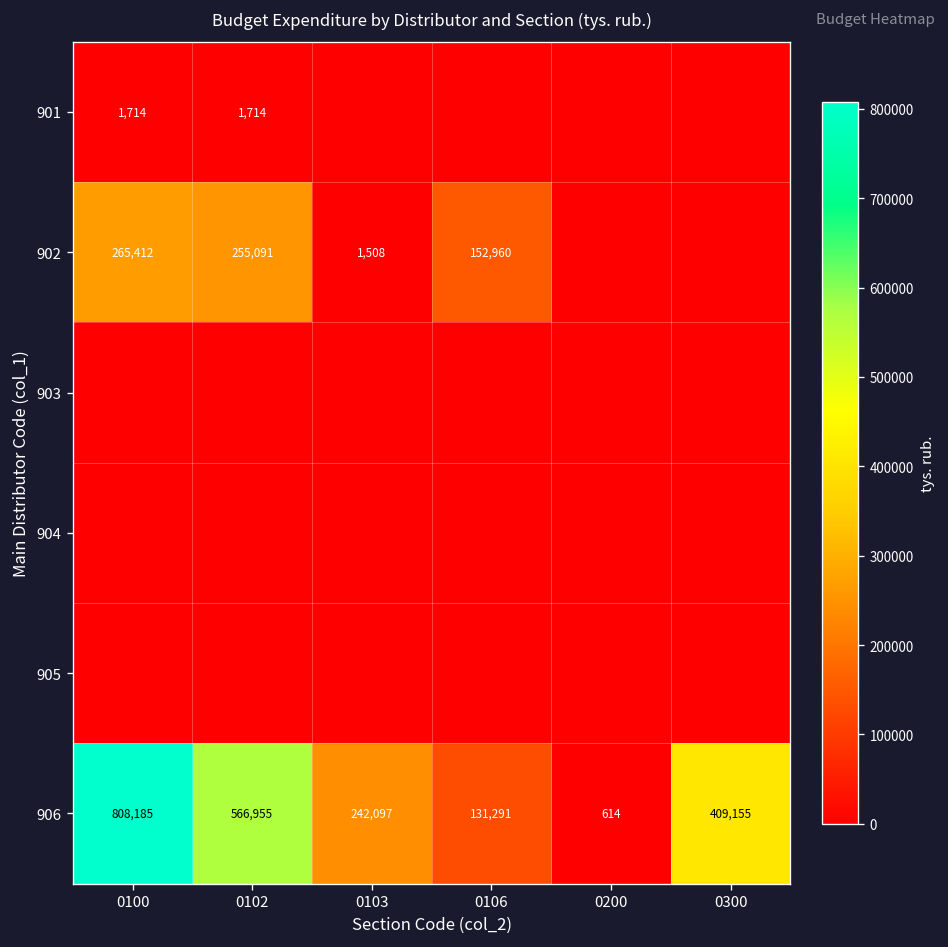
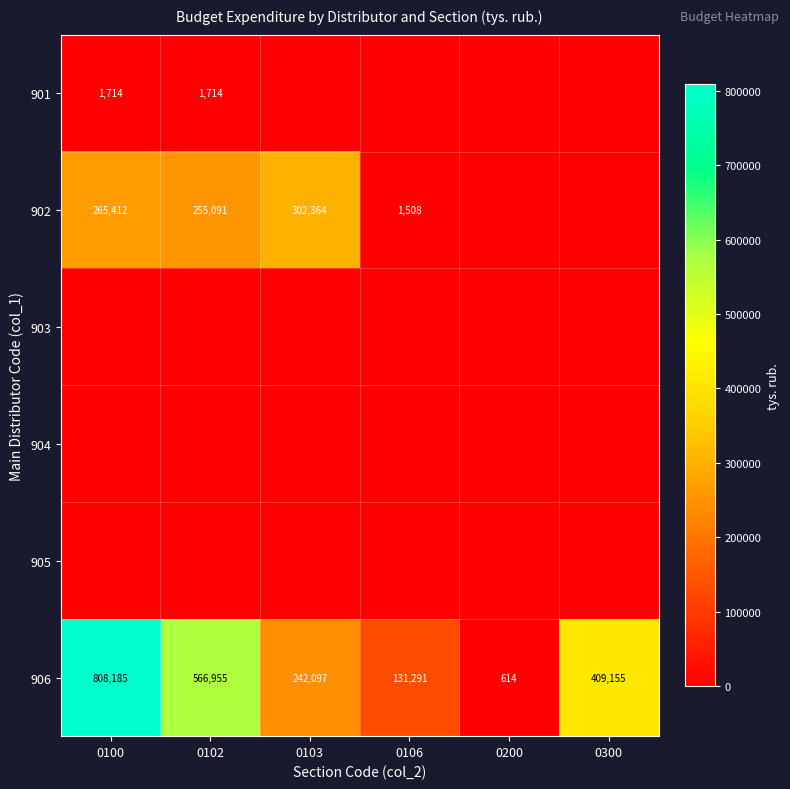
  {
    "901": {
      "0100": "1,714",
      "0102": "1,714"
    },
    "902": {
      "0100": "265,412",
      "0102": "255,091",
-     "0103": "1,508",
-     "0106": "152,960"
+     "0103": "302,364",
+     "0106": "1,508"
    },
    "906": {
      "0100": "808,185",
      "0102": "566,955",
      "0103": "242,097",
      "0106": "131,291",
      "0200": "614",
      "0300": "409,155"
    }
  }
